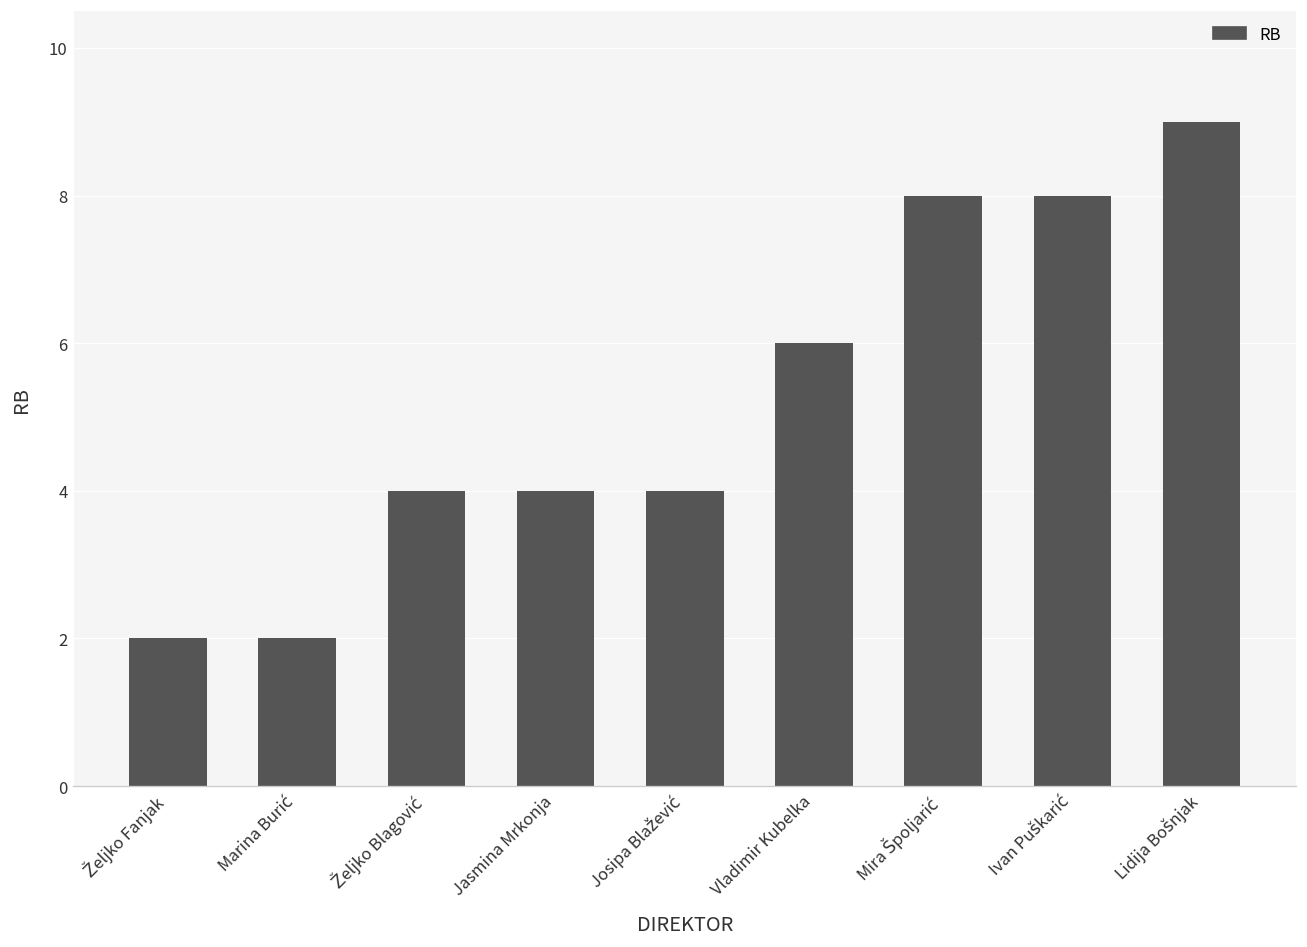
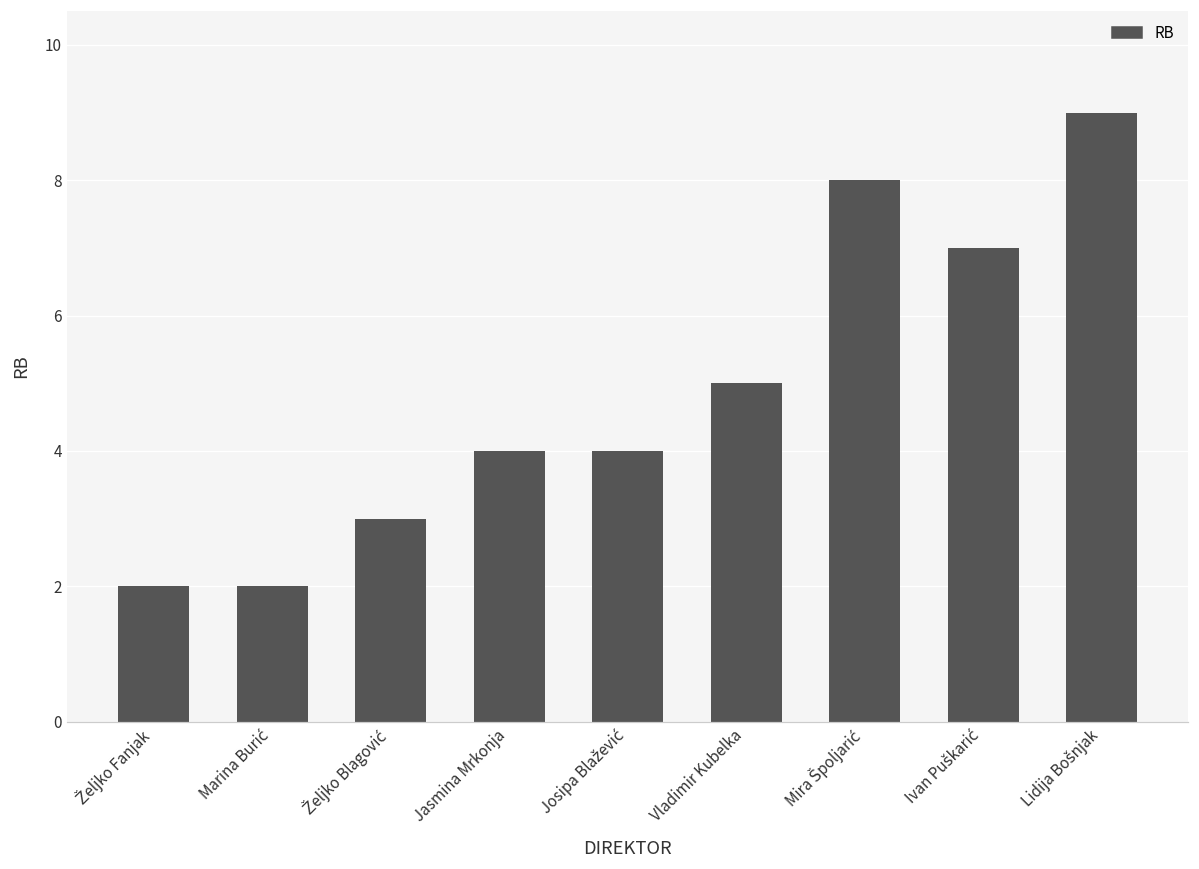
  {
    "Željko Fanjak": 2,
    "Marina Burić": 2,
-   "Željko Blagović": 4,
+   "Željko Blagović": 3,
    "Jasmina Mrkonja": 4,
    "Josipa Blažević": 4,
-   "Vladimir Kubelka": 6,
+   "Vladimir Kubelka": 5,
    "Mira Špoljarić": 8,
-   "Ivan Puškarić": 8,
+   "Ivan Puškarić": 7,
    "Lidija Bošnjak": 9
  }
